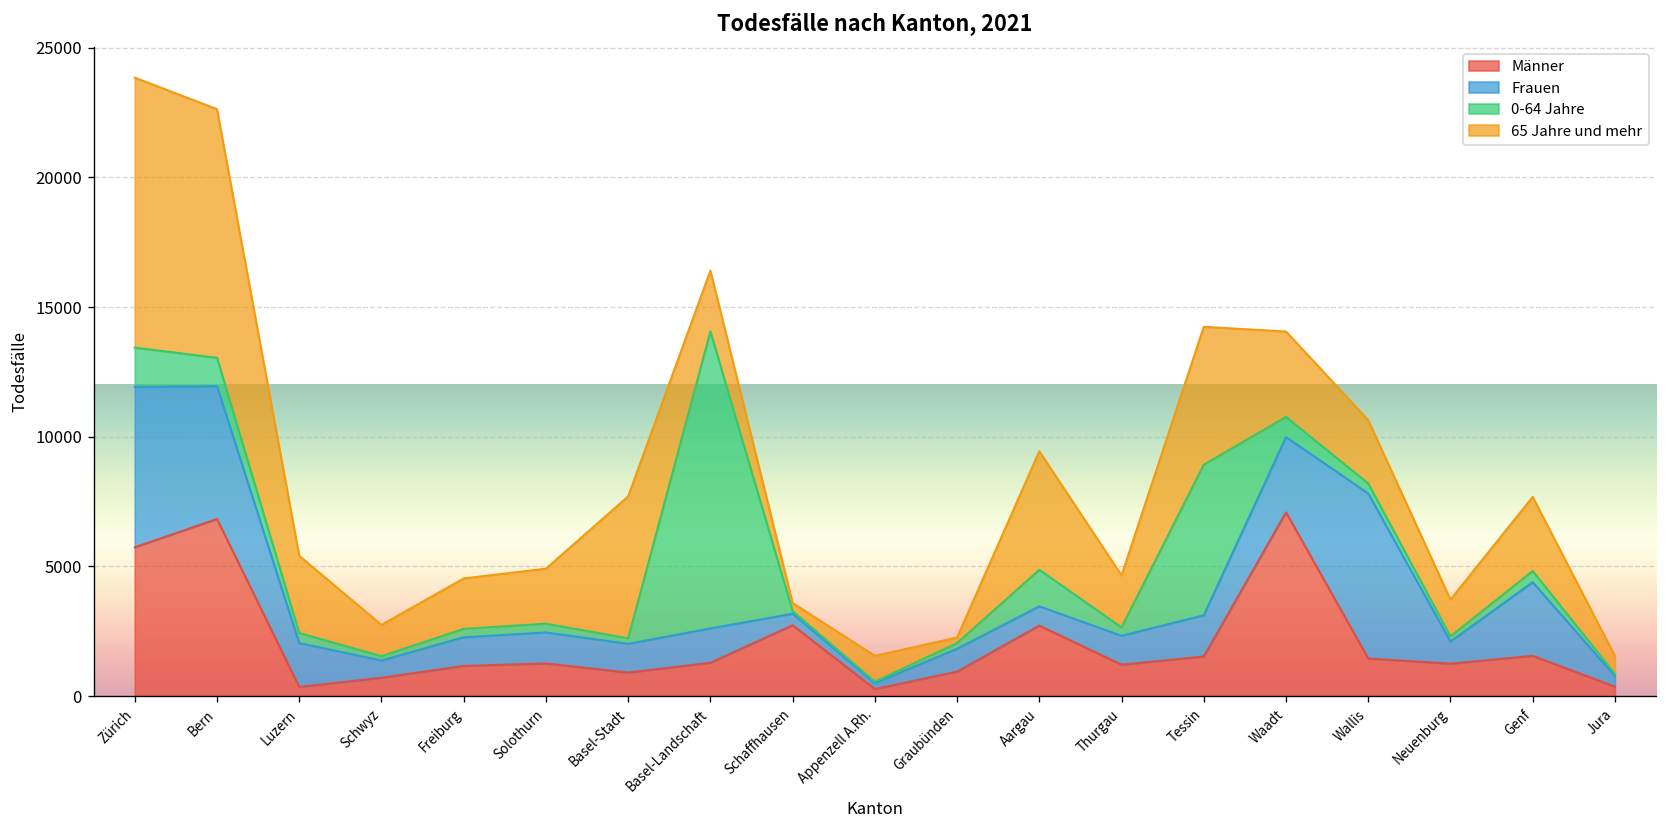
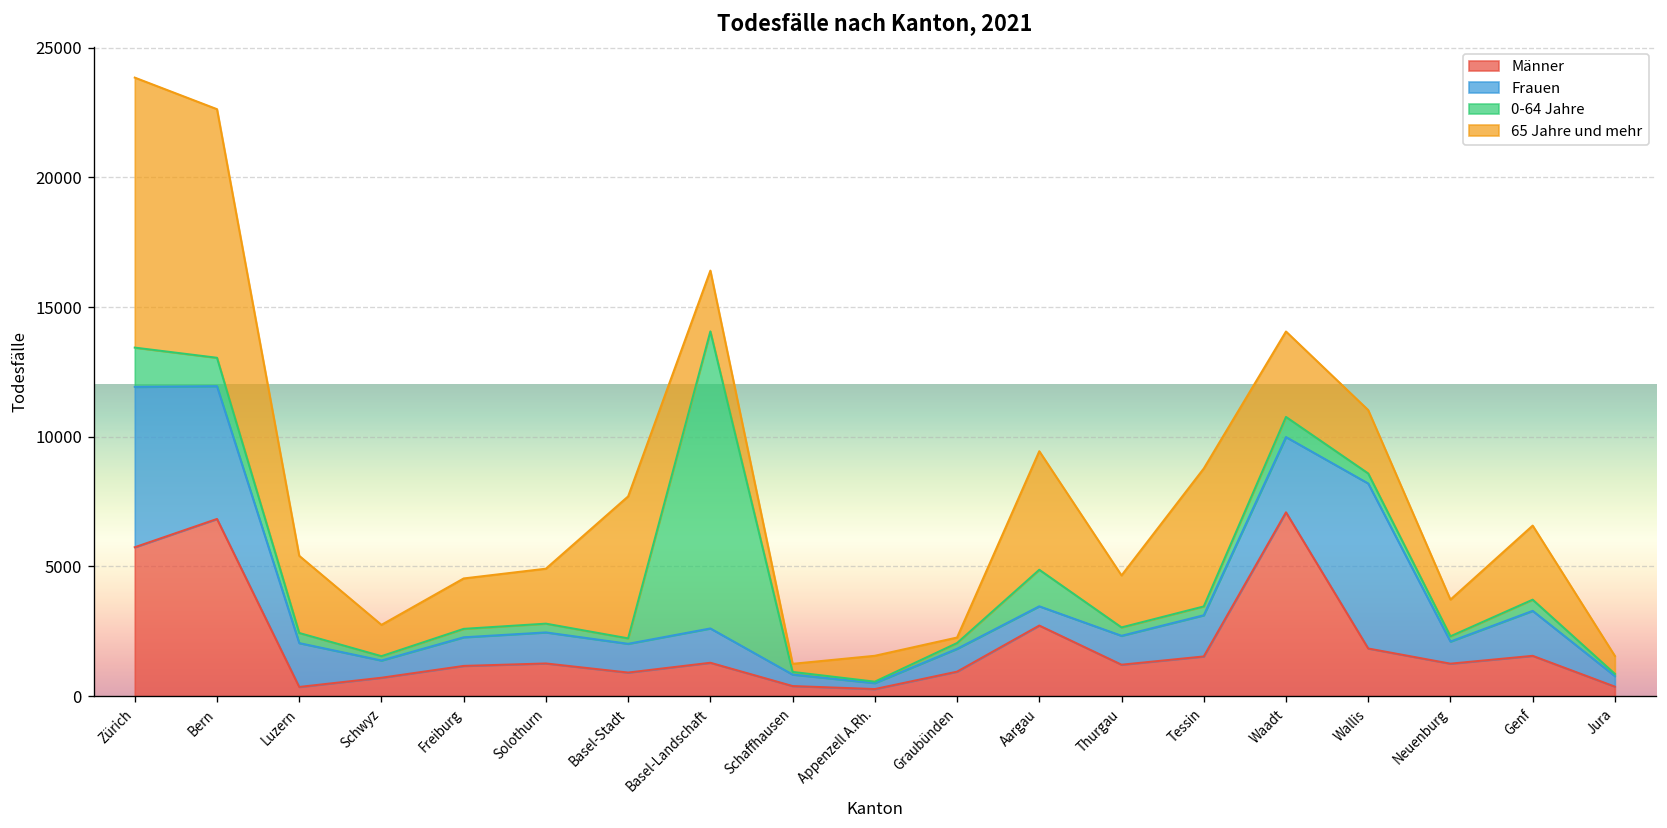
  {
    "Männer": {
      "Zürich": 5700,
      "Bern": 6800,
      "Luzern": 400,
      "Schwyz": 700,
      "Freiburg": 1200,
      "Solothurn": 1300,
      "Basel-Stadt": 900,
      "Basel-Landschaft": 1300,
-     "Schaffhausen": 2700,
+     "Schaffhausen": 400,
      "Appenzell A.Rh.": 300,
      "Graubünden": 900,
      "Aargau": 2700,
      "Thurgau": 1200,
      "Tessin": 1500,
      "Waadt": 7100,
-     "Wallis": 1500,
+     "Wallis": 1800,
      "Neuenburg": 1300,
      "Genf": 1600,
      "Jura": 400
    },
    "Frauen": {
      "Zürich": 6200,
      "Bern": 5100,
      "Luzern": 1700,
      "Schwyz": 700,
      "Freiburg": 1100,
      "Solothurn": 1200,
      "Basel-Stadt": 1100,
      "Basel-Landschaft": 1300,
      "Graubünden": 900,
      "Aargau": 700,
      "Thurgau": 1100,
      "Tessin": 1600,
      "Waadt": 2900,
      "Wallis": 6400,
      "Neuenburg": 900,
-     "Genf": 2800
+     "Genf": 1700
    },
    "0-64 Jahre": {
      "Zürich": 1500,
      "Bern": 1100,
      "Luzern": 400,
      "Schwyz": 200,
      "Freiburg": 300,
      "Solothurn": 300,
      "Basel-Stadt": 200,
      "Basel-Landschaft": 11500,
      "Graubünden": 200,
      "Aargau": 1400,
      "Thurgau": 300,
-     "Tessin": 5800,
+     "Tessin": 300,
      "Waadt": 800,
      "Wallis": 400,
      "Neuenburg": 200,
      "Genf": 400
    },
    "65 Jahre und mehr": {
      "Zürich": 10400,
      "Bern": 9600,
      "Luzern": 3000,
      "Schwyz": 1200,
      "Freiburg": 1900,
      "Solothurn": 2100,
      "Basel-Stadt": 5500,
      "Basel-Landschaft": 2300,
      "Schaffhausen": 300,
      "Appenzell A.Rh.": 1000,
      "Graubünden": 200,
      "Aargau": 4600,
      "Thurgau": 2000,
      "Tessin": 5300,
      "Waadt": 3300,
      "Wallis": 2400,
      "Neuenburg": 1400,
      "Genf": 2900,
      "Jura": 700
    }
  }
